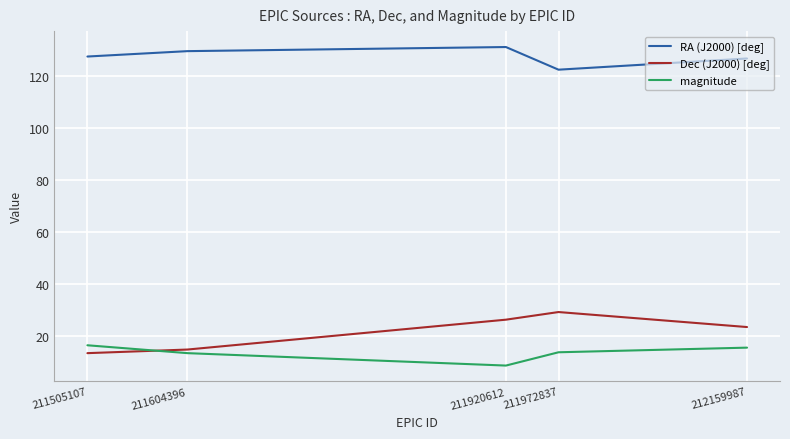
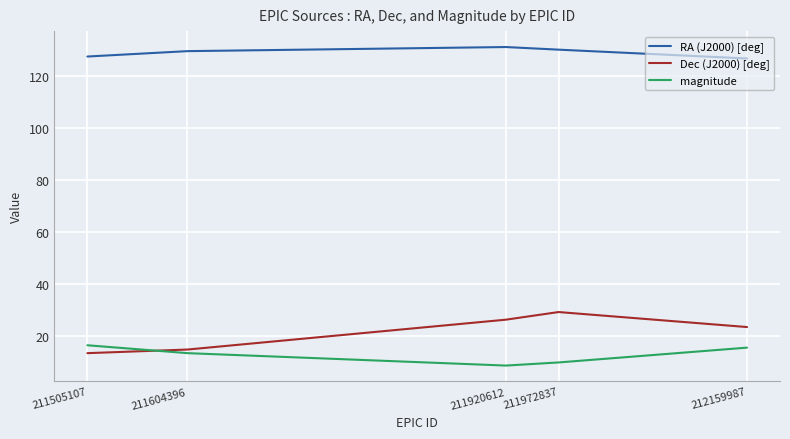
  {
    "RA (J2000) [deg]": {
      "211505107": 127,
      "211604396": 129,
      "211920612": 131,
-     "211972837": 122
+     "211972837": 130
    },
    "Dec (J2000) [deg]": {
      "211505107": 13,
      "211604396": 15,
      "211920612": 26,
      "211972837": 29,
      "212159987": 23
    },
    "magnitude": {
      "211505107": 16,
      "211604396": 13,
      "211920612": 8,
-     "211972837": 14,
+     "211972837": 10,
      "212159987": 15
    }
  }
